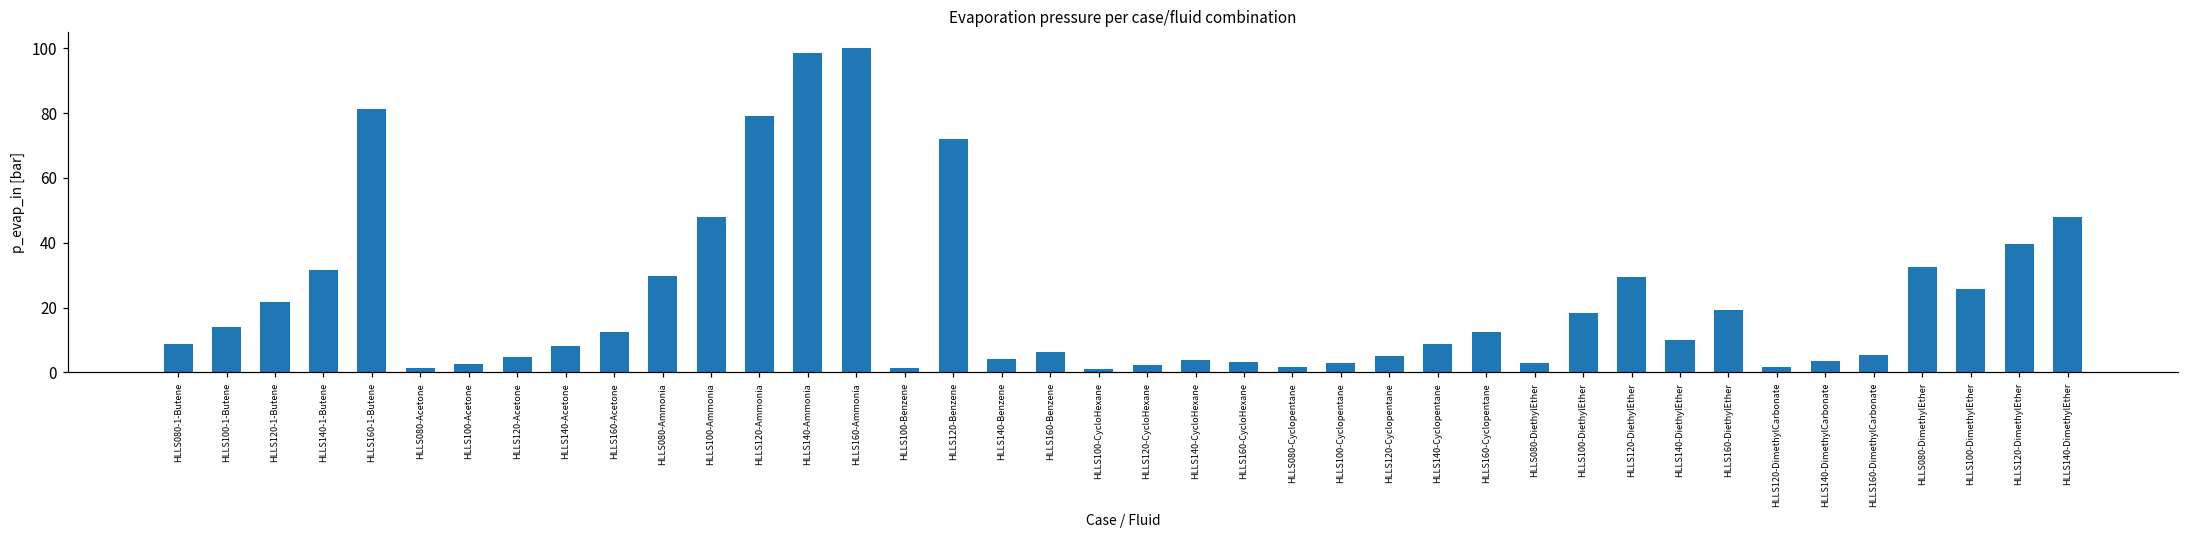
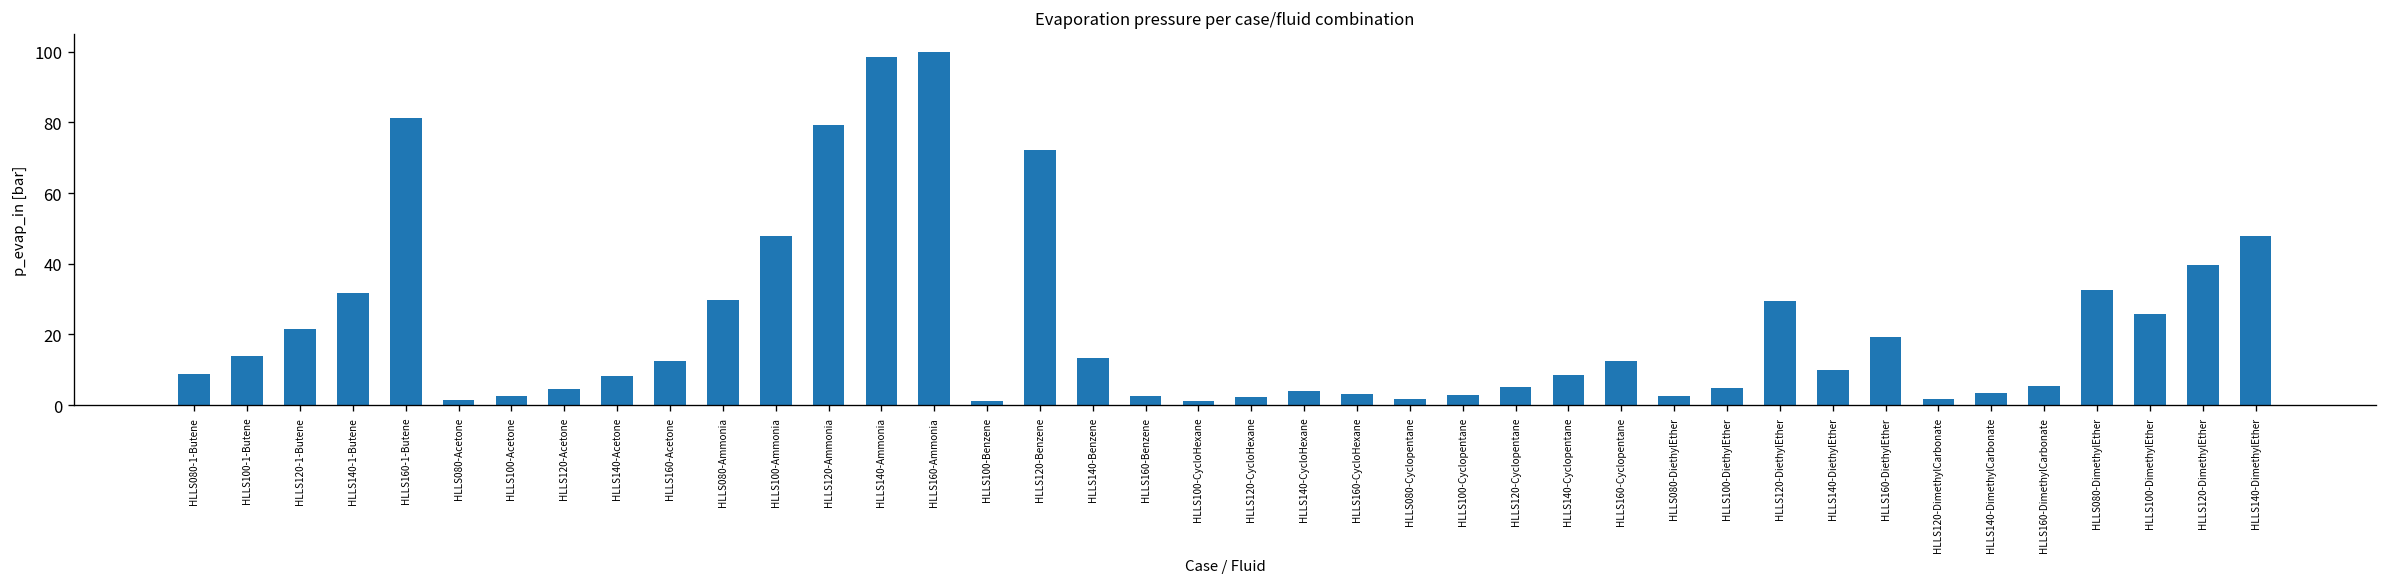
  {
    "HLLS080-1-Butene": 9,
    "HLLS100-1-Butene": 14,
    "HLLS120-1-Butene": 22,
    "HLLS140-1-Butene": 32,
    "HLLS160-1-Butene": 81,
    "HLLS080-Acetone": 1,
    "HLLS100-Acetone": 3,
    "HLLS120-Acetone": 5,
    "HLLS140-Acetone": 8,
    "HLLS160-Acetone": 12,
    "HLLS080-Ammonia": 30,
    "HLLS100-Ammonia": 48,
    "HLLS120-Ammonia": 79,
    "HLLS140-Ammonia": 99,
    "HLLS160-Ammonia": 100,
    "HLLS100-Benzene": 1,
    "HLLS120-Benzene": 72,
-   "HLLS140-Benzene": 4,
-   "HLLS160-Benzene": 6,
+   "HLLS140-Benzene": 13,
+   "HLLS160-Benzene": 2,
    "HLLS100-CycloHexane": 1,
    "HLLS120-CycloHexane": 2,
    "HLLS140-CycloHexane": 4,
    "HLLS160-CycloHexane": 3,
    "HLLS080-Cyclopentane": 2,
    "HLLS100-Cyclopentane": 3,
    "HLLS120-Cyclopentane": 5,
    "HLLS140-Cyclopentane": 9,
    "HLLS160-Cyclopentane": 13,
    "HLLS080-DiethylEther": 3,
-   "HLLS100-DiethylEther": 18,
+   "HLLS100-DiethylEther": 5,
    "HLLS120-DiethylEther": 30,
    "HLLS140-DiethylEther": 10,
    "HLLS160-DiethylEther": 19,
    "HLLS120-DimethylCarbonate": 2,
    "HLLS140-DimethylCarbonate": 3,
    "HLLS160-DimethylCarbonate": 5,
    "HLLS080-DimethylEther": 33,
    "HLLS100-DimethylEther": 26,
    "HLLS120-DimethylEther": 40,
    "HLLS140-DimethylEther": 48
  }
